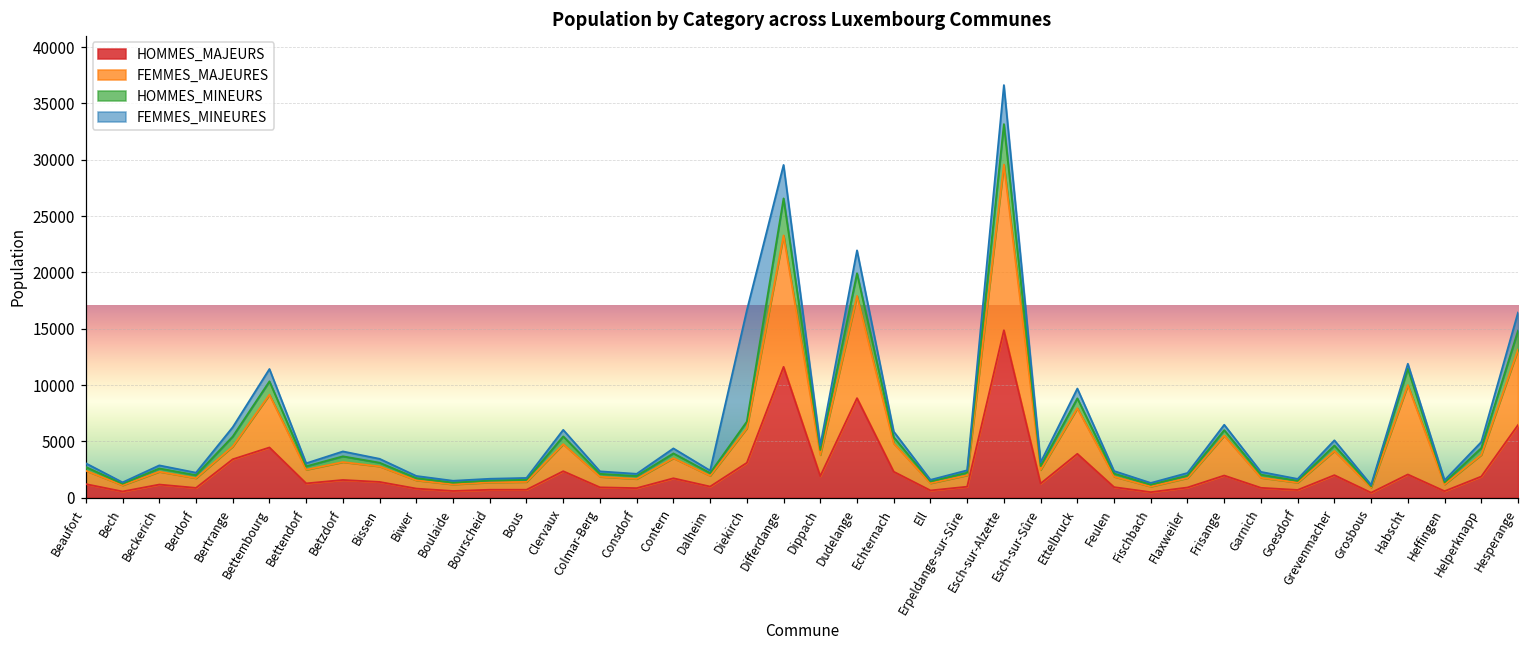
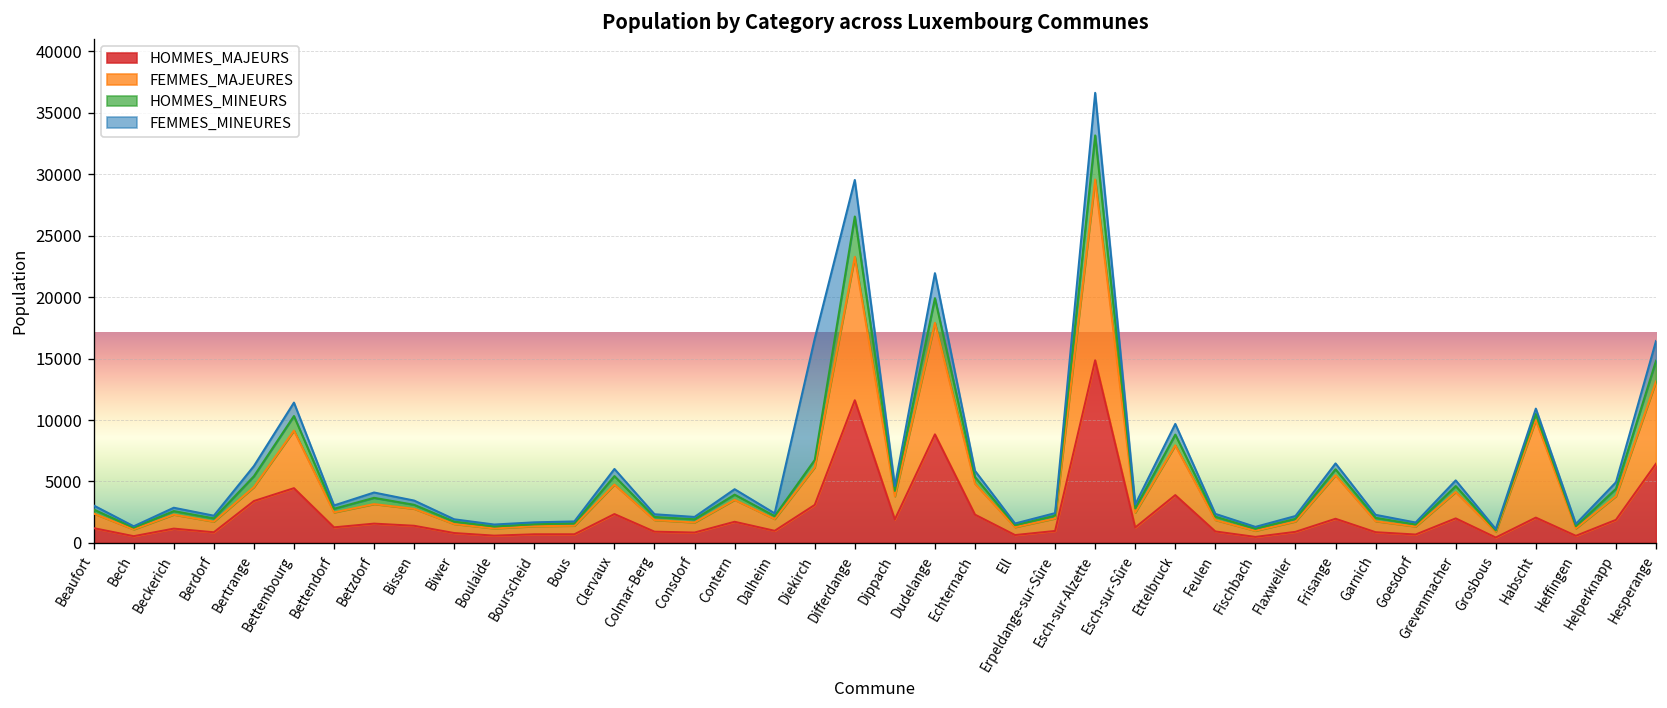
  {
    "HOMMES_MAJEURS": {
      "Beaufort": 1200,
      "Bech": 600,
      "Beckerich": 1200,
      "Berdorf": 900,
      "Bertrange": 3400,
      "Bettembourg": 4500,
      "Bettendorf": 1300,
      "Betzdorf": 1600,
      "Bissen": 1400,
      "Biwer": 800,
      "Boulaide": 600,
      "Bourscheid": 700,
      "Bous": 700,
      "Clervaux": 2400,
      "Colmar-Berg": 900,
      "Consdorf": 800,
      "Contern": 1700,
      "Dalheim": 1000,
      "Diekirch": 3100,
      "Differdange": 11600,
      "Dippach": 1900,
      "Dudelange": 8800,
      "Echternach": 2300,
      "Ell": 600,
      "Erpeldange-sur-Sûre": 1000,
      "Esch-sur-Alzette": 14900,
      "Esch-sur-Sûre": 1300,
      "Ettelbruck": 3900,
      "Feulen": 900,
      "Fischbach": 500,
      "Flaxweiler": 900,
      "Frisange": 2000,
      "Garnich": 900,
      "Goesdorf": 700,
      "Grevenmacher": 2000,
      "Grosbous": 400,
      "Habscht": 2100,
      "Heffingen": 600,
      "Helperknapp": 1900,
      "Hesperange": 6500
    },
    "FEMMES_MAJEURES": {
      "Beaufort": 1200,
      "Beckerich": 1100,
      "Berdorf": 900,
      "Bertrange": 1100,
      "Bettembourg": 4700,
      "Bettendorf": 1200,
      "Betzdorf": 1600,
      "Bissen": 1400,
      "Clervaux": 2400,
      "Colmar-Berg": 900,
      "Consdorf": 800,
      "Contern": 1800,
      "Diekirch": 3100,
      "Differdange": 11700,
      "Dippach": 1900,
      "Dudelange": 9100,
      "Echternach": 2500,
      "Esch-sur-Alzette": 14700,
      "Esch-sur-Sûre": 1200,
      "Ettelbruck": 4100,
      "Feulen": 900,
      "Frisange": 3500,
      "Garnich": 900,
      "Grevenmacher": 2100,
      "Habscht": 7900,
      "Helperknapp": 1900,
      "Hesperange": 6700
    },
    "HOMMES_MINEURS": {
      "Beaufort": 300,
      "Beckerich": 300,
      "Bertrange": 900,
      "Bettembourg": 1200,
      "Bettendorf": 300,
      "Betzdorf": 500,
      "Bissen": 300,
      "Clervaux": 700,
      "Contern": 400,
      "Diekirch": 600,
      "Differdange": 3300,
      "Dippach": 400,
      "Dudelange": 2000,
      "Echternach": 500,
      "Esch-sur-Alzette": 3600,
      "Esch-sur-Sûre": 300,
      "Ettelbruck": 900,
      "Frisange": 500,
      "Grevenmacher": 500,
-     "Habscht": 1500,
+     "Habscht": 500,
      "Helperknapp": 600,
      "Hesperange": 1700
    },
    "FEMMES_MINEURES": {
      "Beaufort": 300,
      "Beckerich": 300,
      "Bertrange": 800,
      "Bettembourg": 1100,
      "Bettendorf": 300,
      "Betzdorf": 400,
      "Bissen": 300,
      "Clervaux": 600,
      "Contern": 400,
      "Diekirch": 9900,
      "Differdange": 3000,
      "Dippach": 400,
      "Dudelange": 2000,
      "Echternach": 500,
      "Esch-sur-Alzette": 3500,
      "Esch-sur-Sûre": 300,
      "Ettelbruck": 900,
      "Frisange": 500,
      "Grevenmacher": 500,
      "Habscht": 400,
      "Helperknapp": 500,
      "Hesperange": 1600
    }
  }
